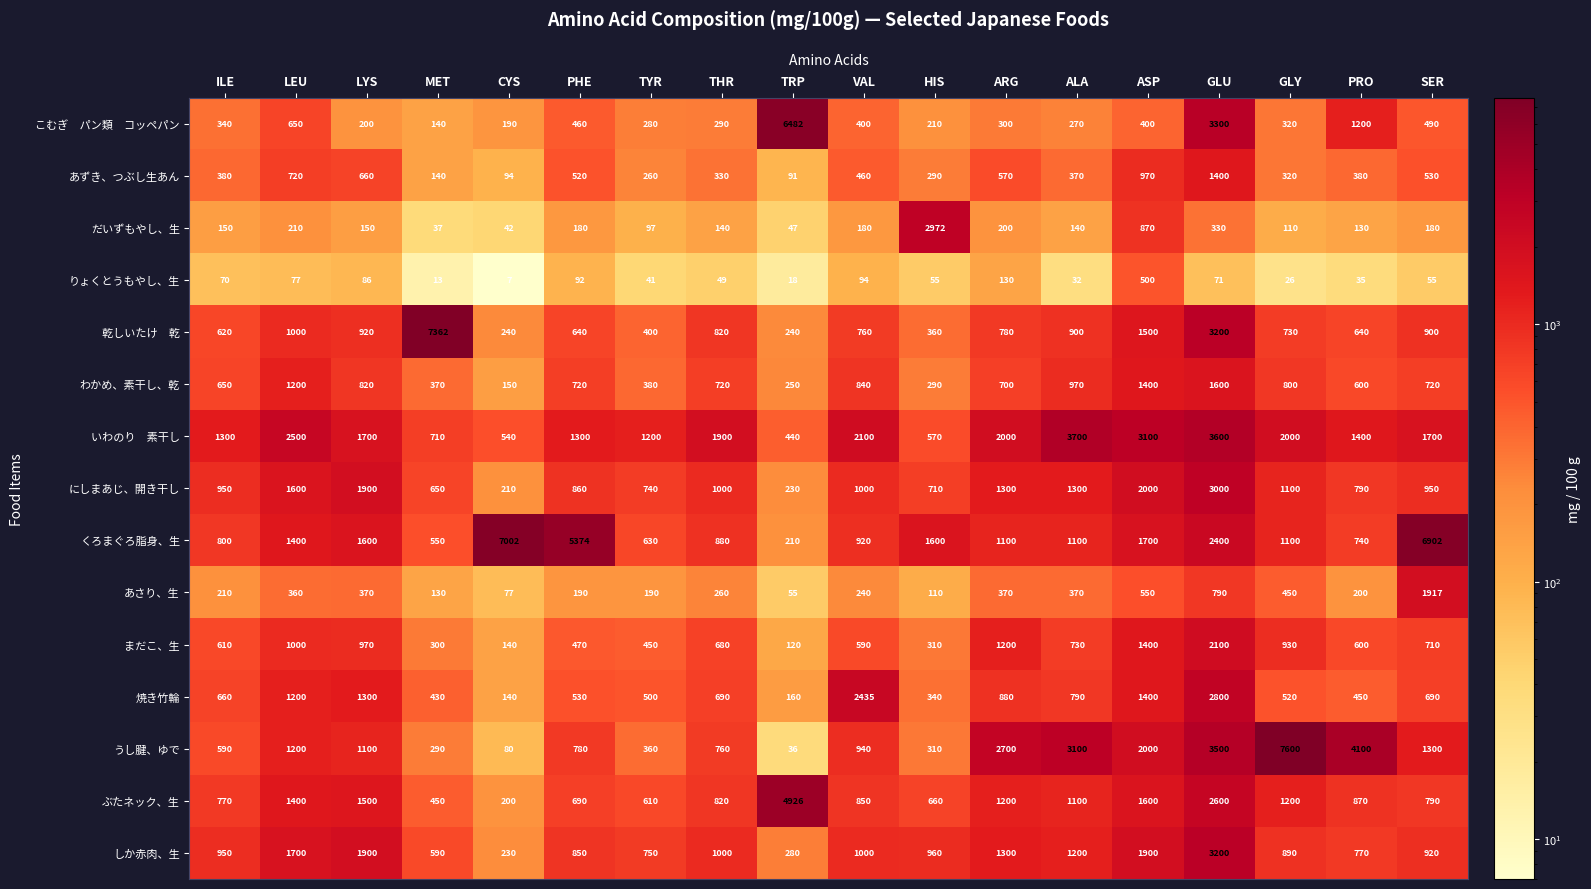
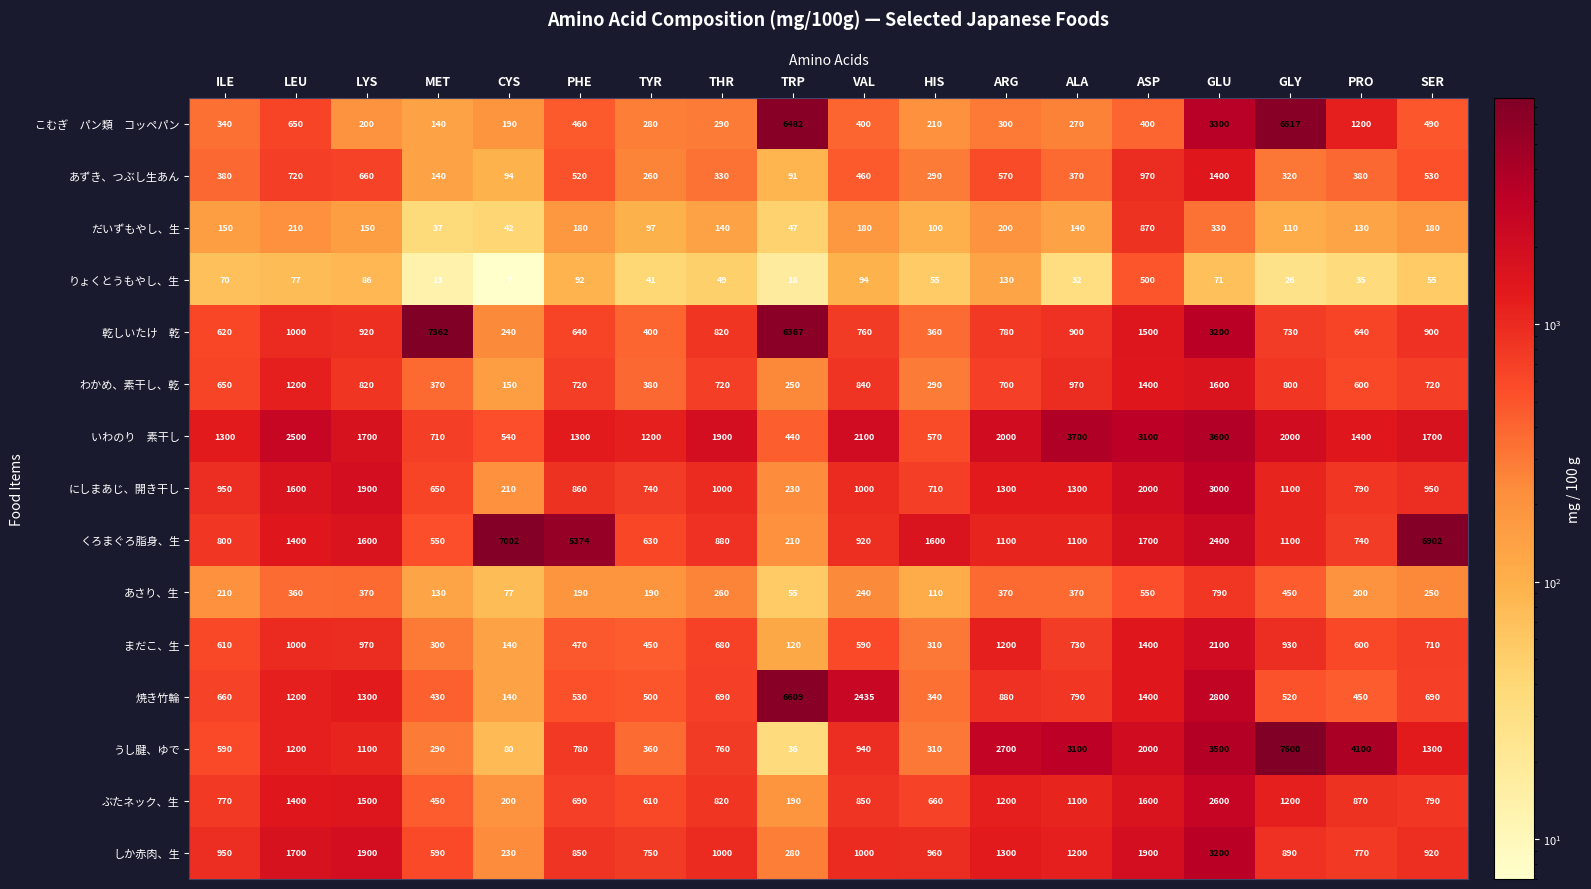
  {
    "こむぎ パン類 コッペパン": {
      "ILE": 340,
      "LEU": 650,
      "LYS": 200,
      "MET": 140,
      "CYS": 190,
      "PHE": 460,
      "TYR": 280,
      "THR": 290,
      "TRP": 6482,
      "VAL": 400,
      "HIS": 210,
      "ARG": 300,
      "ALA": 270,
      "ASP": 400,
      "GLU": 3300,
-     "GLY": 320,
+     "GLY": 6517,
      "PRO": 1200,
      "SER": 490
    },
    "だいずもやし、生": {
      "ILE": 150,
      "LEU": 210,
      "LYS": 150,
      "MET": 37,
      "CYS": 42,
      "PHE": 180,
      "TYR": 97,
      "THR": 140,
      "TRP": 47,
      "VAL": 180,
-     "HIS": 2972,
+     "HIS": 100,
      "ARG": 200,
      "ALA": 140,
      "ASP": 870,
      "GLU": 330,
      "GLY": 110,
      "PRO": 130,
      "SER": 180
    },
    "乾しいたけ 乾": {
      "ILE": 620,
      "LEU": 1000,
      "LYS": 920,
      "MET": 7362,
      "CYS": 240,
      "PHE": 640,
      "TYR": 400,
      "THR": 820,
-     "TRP": 240,
+     "TRP": 6367,
      "VAL": 760,
      "HIS": 360,
      "ARG": 780,
      "ALA": 900,
      "ASP": 1500,
      "GLU": 3200,
      "GLY": 730,
      "PRO": 640,
      "SER": 900
    },
    "あさり、生": {
      "ILE": 210,
      "LEU": 360,
      "LYS": 370,
      "MET": 130,
      "CYS": 77,
      "PHE": 190,
      "TYR": 190,
      "THR": 260,
      "TRP": 55,
      "VAL": 240,
      "HIS": 110,
      "ARG": 370,
      "ALA": 370,
      "ASP": 550,
      "GLU": 790,
      "GLY": 450,
      "PRO": 200,
-     "SER": 1917
+     "SER": 250
    },
    "焼き竹輪": {
      "ILE": 660,
      "LEU": 1200,
      "LYS": 1300,
      "MET": 430,
      "CYS": 140,
      "PHE": 530,
      "TYR": 500,
      "THR": 690,
-     "TRP": 160,
+     "TRP": 6609,
      "VAL": 2435,
      "HIS": 340,
      "ARG": 880,
      "ALA": 790,
      "ASP": 1400,
      "GLU": 2800,
      "GLY": 520,
      "PRO": 450,
      "SER": 690
    },
    "ぶたネック、生": {
      "ILE": 770,
      "LEU": 1400,
      "LYS": 1500,
      "MET": 450,
      "CYS": 200,
      "PHE": 690,
      "TYR": 610,
      "THR": 820,
-     "TRP": 4926,
+     "TRP": 190,
      "VAL": 850,
      "HIS": 660,
      "ARG": 1200,
      "ALA": 1100,
      "ASP": 1600,
      "GLU": 2600,
      "GLY": 1200,
      "PRO": 870,
      "SER": 790
    }
  }
